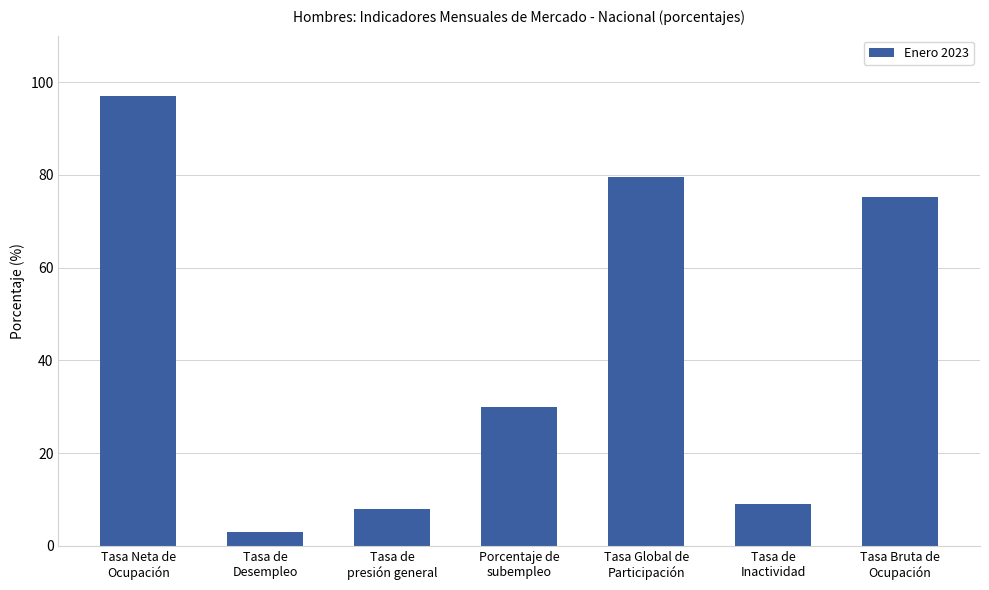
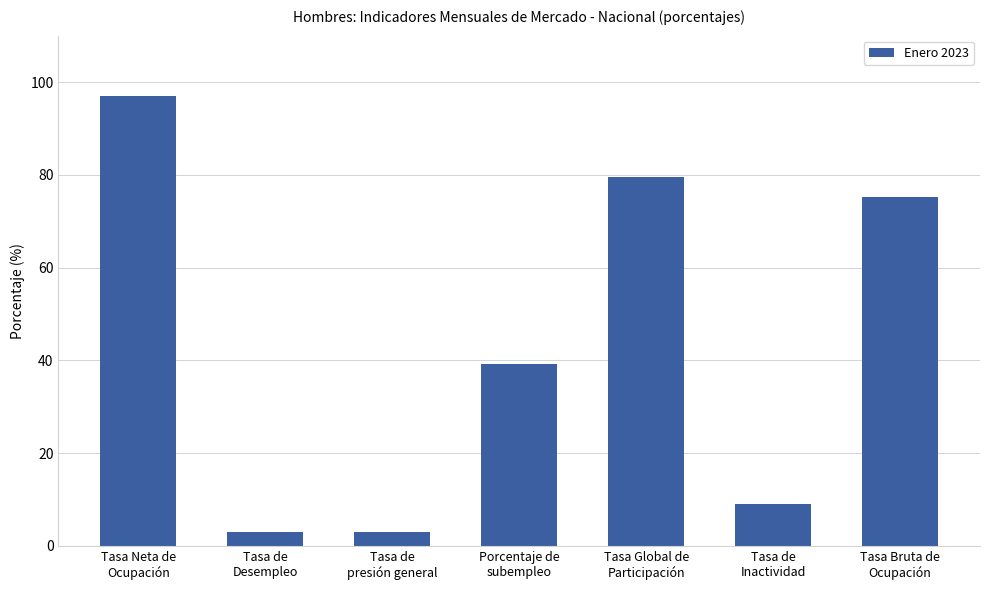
  {
    "Tasa Neta de Ocupación": 97,
    "Tasa de Desempleo": 3,
-   "Tasa de presión general": 8,
-   "Porcentaje de subempleo": 30,
+   "Tasa de presión general": 3,
+   "Porcentaje de subempleo": 39,
    "Tasa Global de Participación": 79,
    "Tasa de Inactividad": 9,
    "Tasa Bruta de Ocupación": 75
  }
